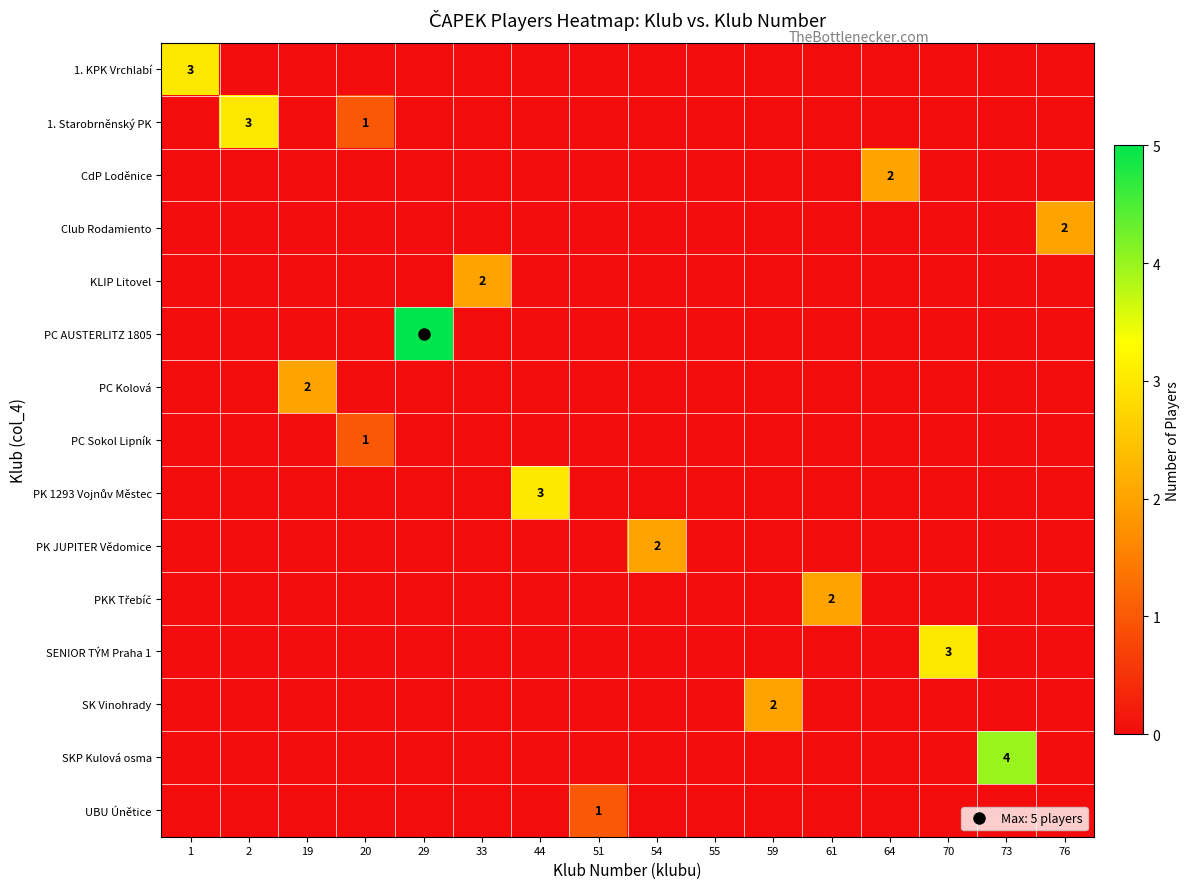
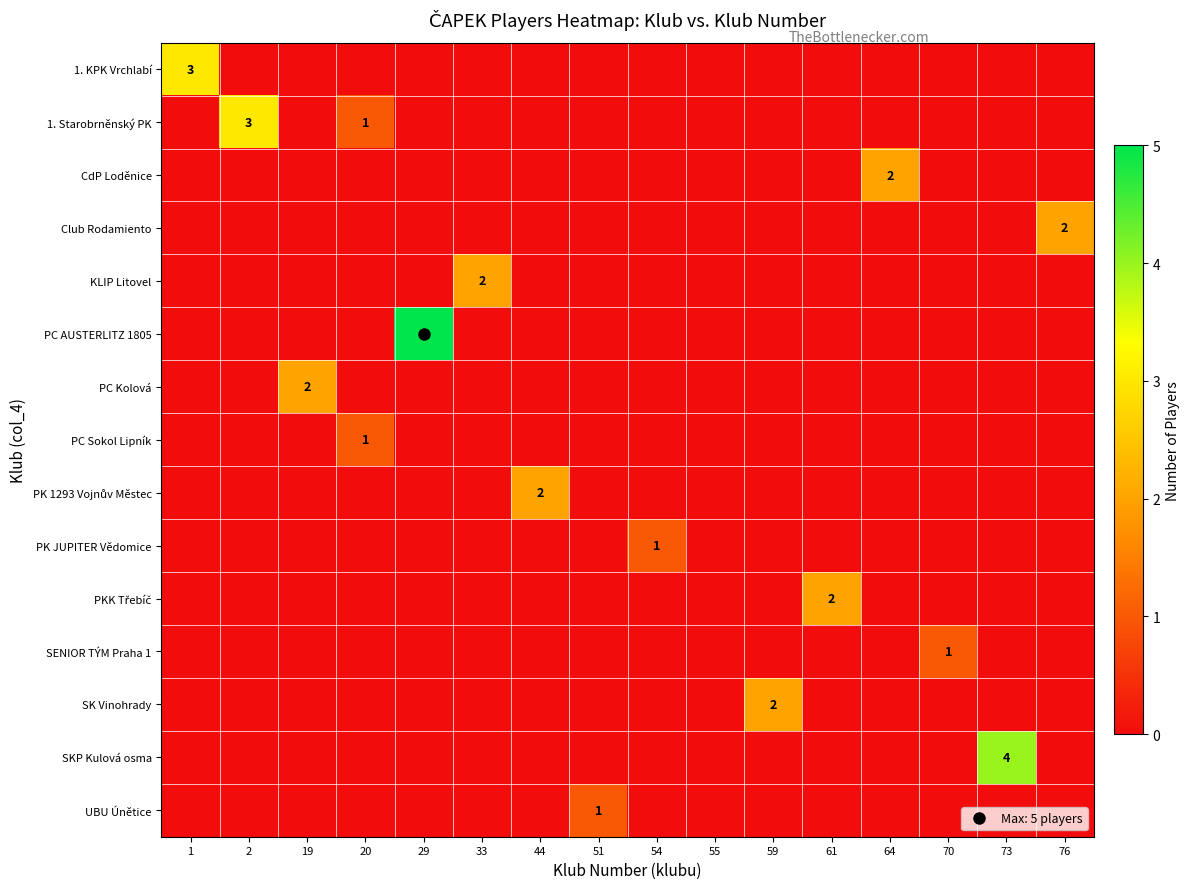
  {
    "1. KPK Vrchlabí": {
      "1": 3
    },
    "1. Starobrněnský PK": {
      "2": 3,
      "20": 1
    },
    "CdP Loděnice": {
      "64": 2
    },
    "Club Rodamiento": {
      "76": 2
    },
    "KLIP Litovel": {
      "33": 2
    },
    "PC Kolová": {
      "19": 2
    },
    "PC Sokol Lipník": {
      "20": 1
    },
    "PK 1293 Vojnův Městec": {
-     "44": 3
+     "44": 2
    },
    "PK JUPITER Vědomice": {
-     "54": 2
+     "54": 1
    },
    "PKK Třebíč": {
      "61": 2
    },
    "SENIOR TÝM Praha 1": {
-     "70": 3
+     "70": 1
    },
    "SK Vinohrady": {
      "59": 2
    },
    "SKP Kulová osma": {
      "73": 4
    },
    "UBU Únětice": {
      "51": 1
    }
  }
